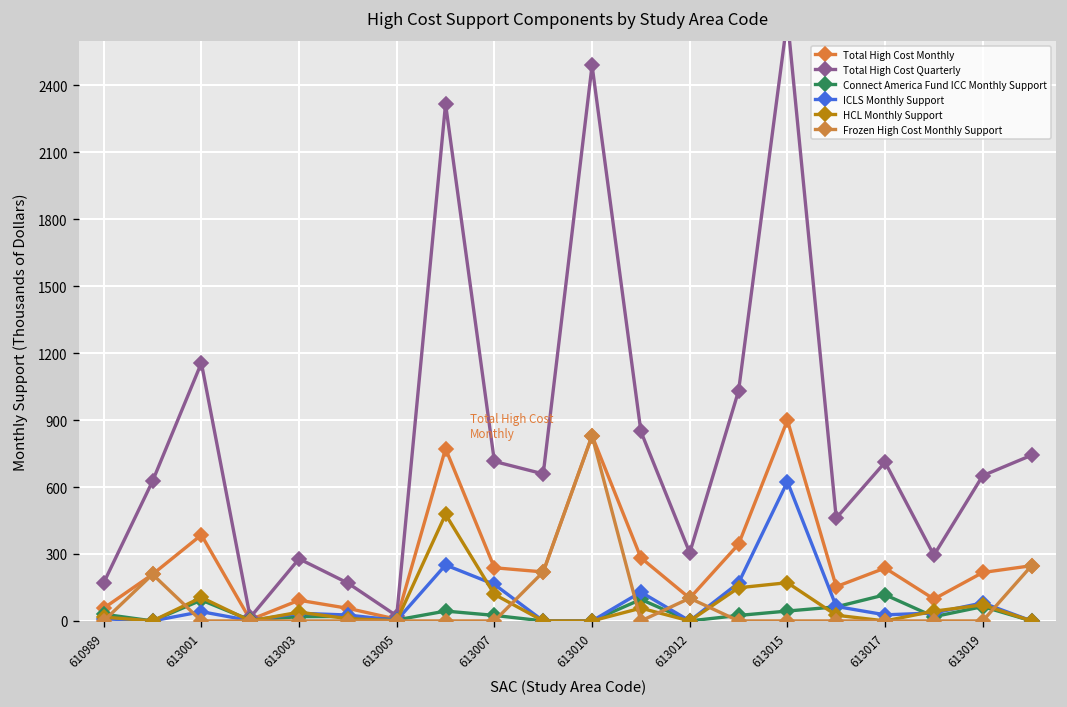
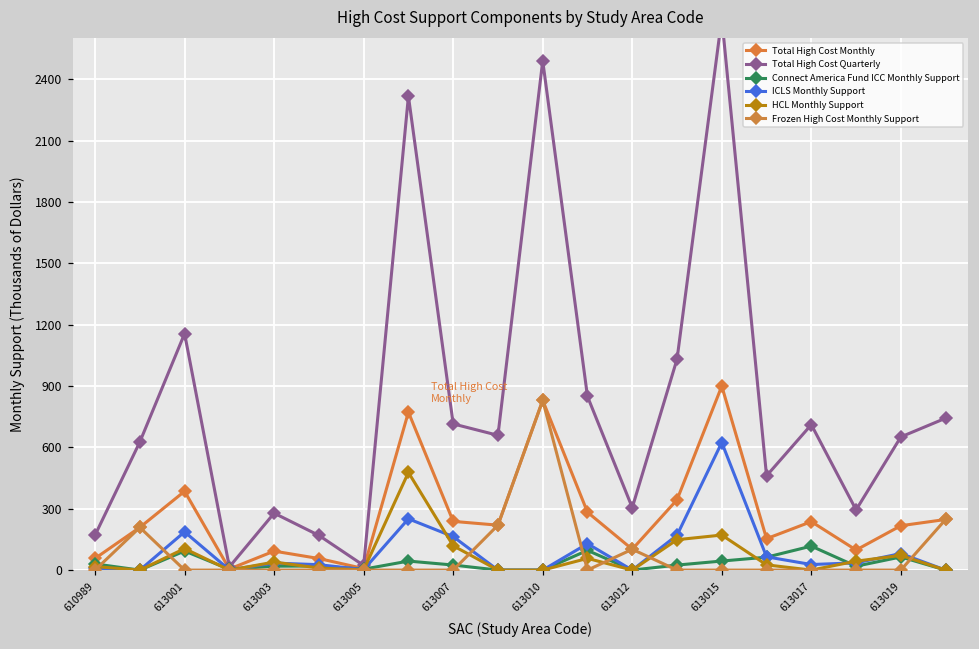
  {
    "Total High Cost Quarterly": {
      "610989": 170,
      "613001": 1160,
      "613003": 280,
      "613005": 20,
      "613007": 710,
      "613010": 2490,
      "613012": 310,
      "613017": 710,
      "613019": 650
    },
    "Connect America Fund ICC Monthly Support": {
      "613003": 20,
      "613007": 20,
      "613015": 40,
      "613017": 120
    },
    "ICLS Monthly Support": {
-     "613001": 40,
+     "613001": 190,
      "613007": 160,
      "613015": 620,
      "613017": 30
    }
  }
